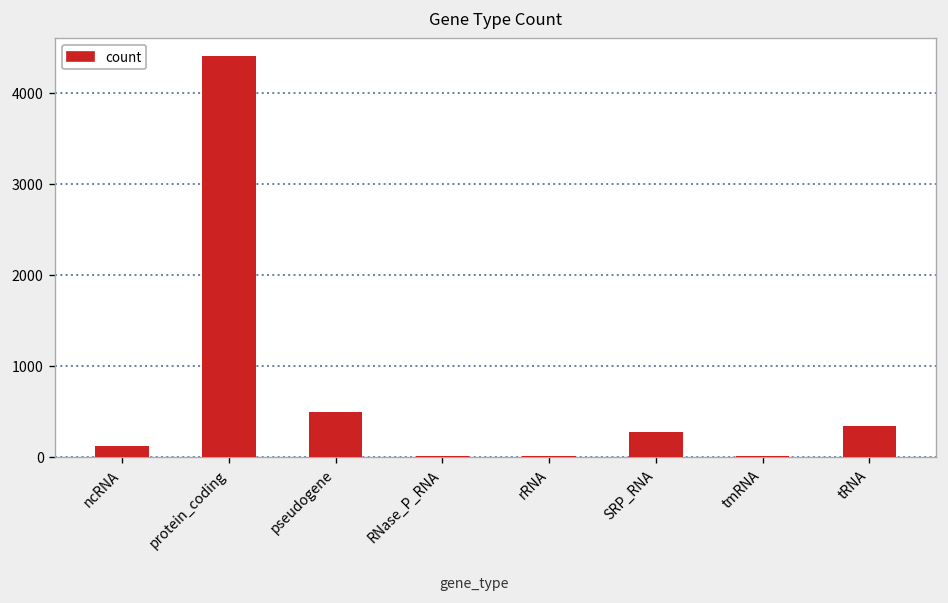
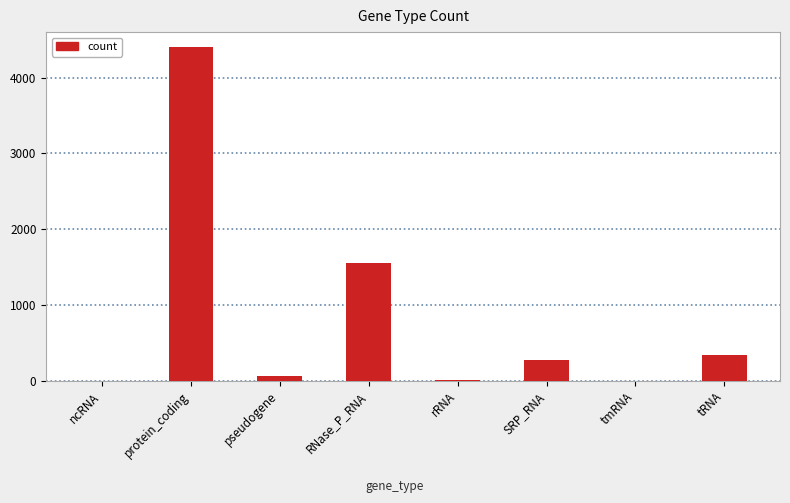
  {
-   "ncRNA": 100,
+   "ncRNA": 0,
    "protein_coding": 4400,
-   "pseudogene": 500,
-   "RNase_P_RNA": 0,
+   "pseudogene": 100,
+   "RNase_P_RNA": 1600,
    "SRP_RNA": 300,
    "tRNA": 300
  }
